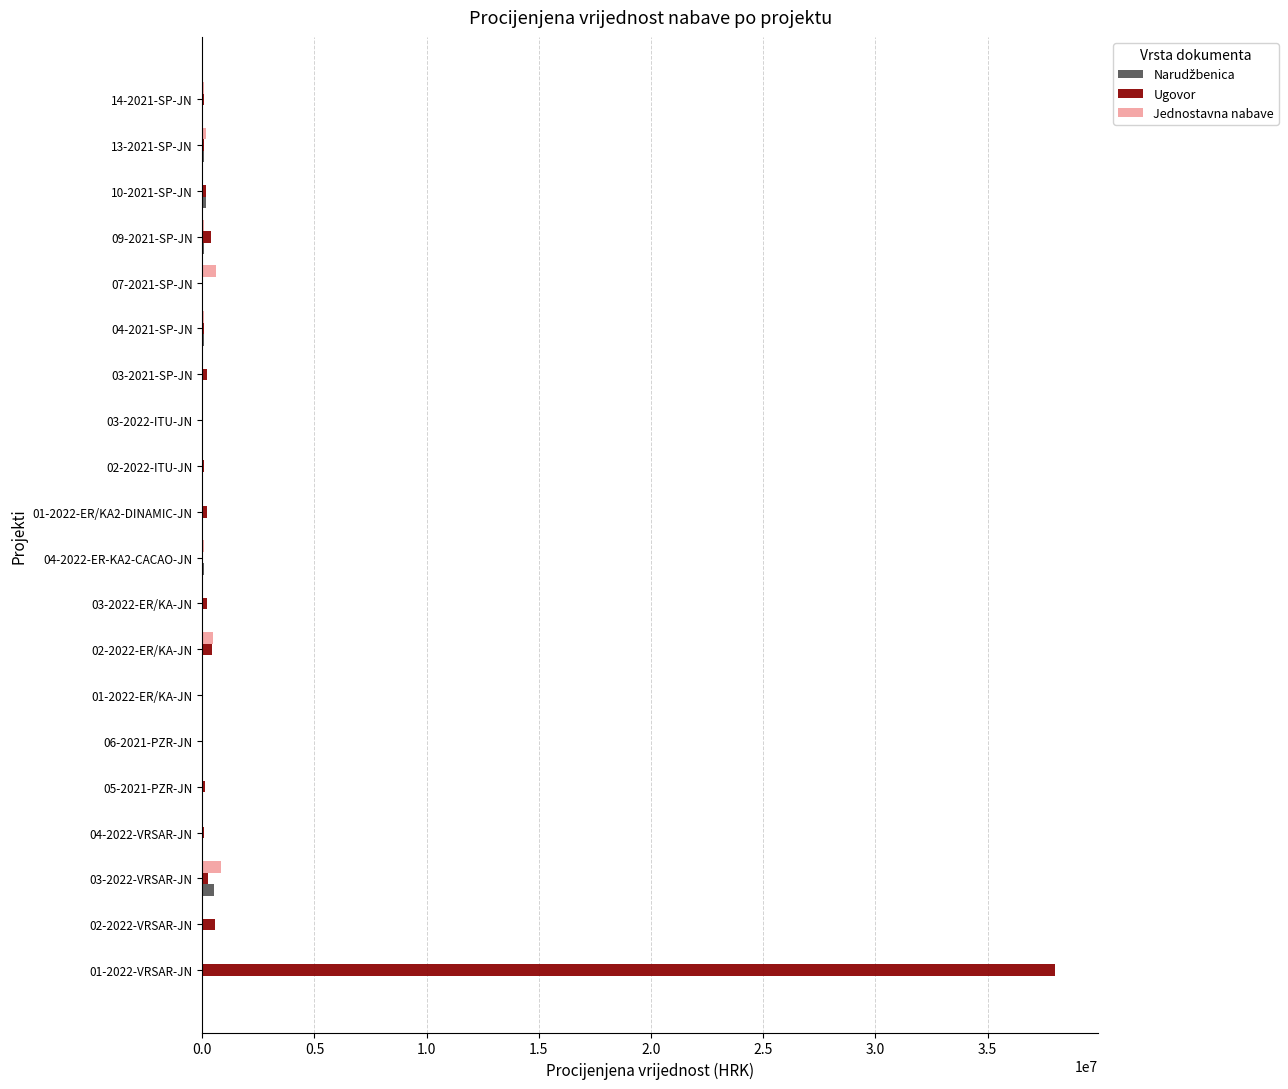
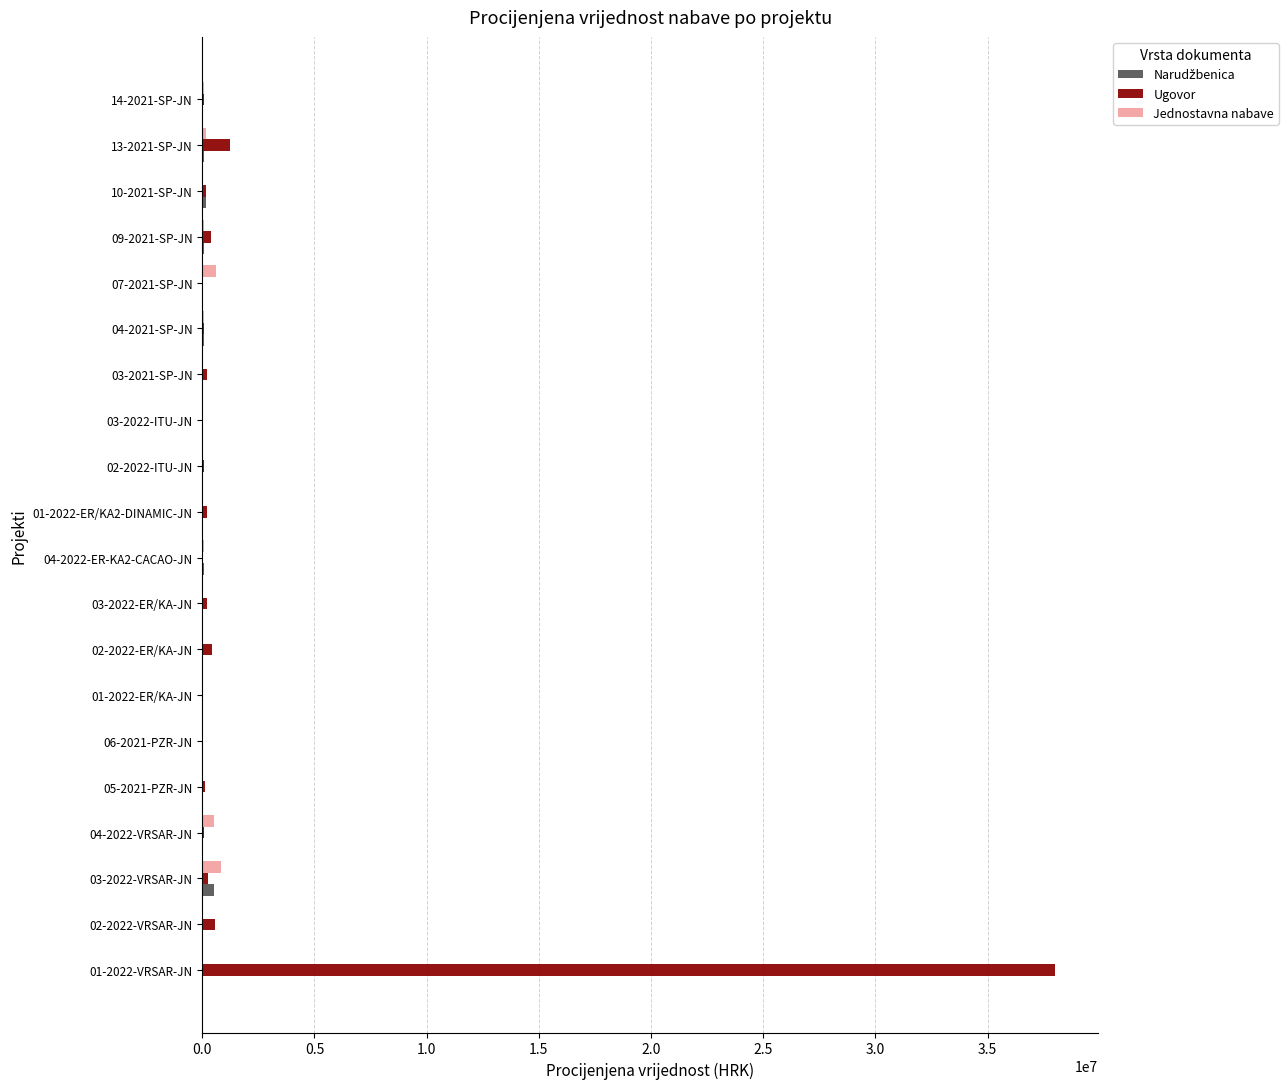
  {
    "Narudžbenica": {
      "10-2021-SP-JN": 200000,
      "03-2022-VRSAR-JN": 500000
    },
    "Ugovor": {
-     "13-2021-SP-JN": 100000,
+     "13-2021-SP-JN": 1200000,
      "10-2021-SP-JN": 200000,
      "09-2021-SP-JN": 400000,
      "03-2021-SP-JN": 200000,
      "01-2022-ER/KA2-DINAMIC-JN": 200000,
      "03-2022-ER/KA-JN": 200000,
      "02-2022-ER/KA-JN": 400000,
      "05-2021-PZR-JN": 100000,
      "03-2022-VRSAR-JN": 200000,
      "02-2022-VRSAR-JN": 500000,
      "01-2022-VRSAR-JN": 38000000
    },
    "Jednostavna nabave": {
      "13-2021-SP-JN": 200000,
      "07-2021-SP-JN": 600000,
-     "02-2022-ER/KA-JN": 500000,
-     "04-2022-VRSAR-JN": 0,
+     "02-2022-ER/KA-JN": 0,
+     "04-2022-VRSAR-JN": 500000,
      "03-2022-VRSAR-JN": 800000
    }
  }
